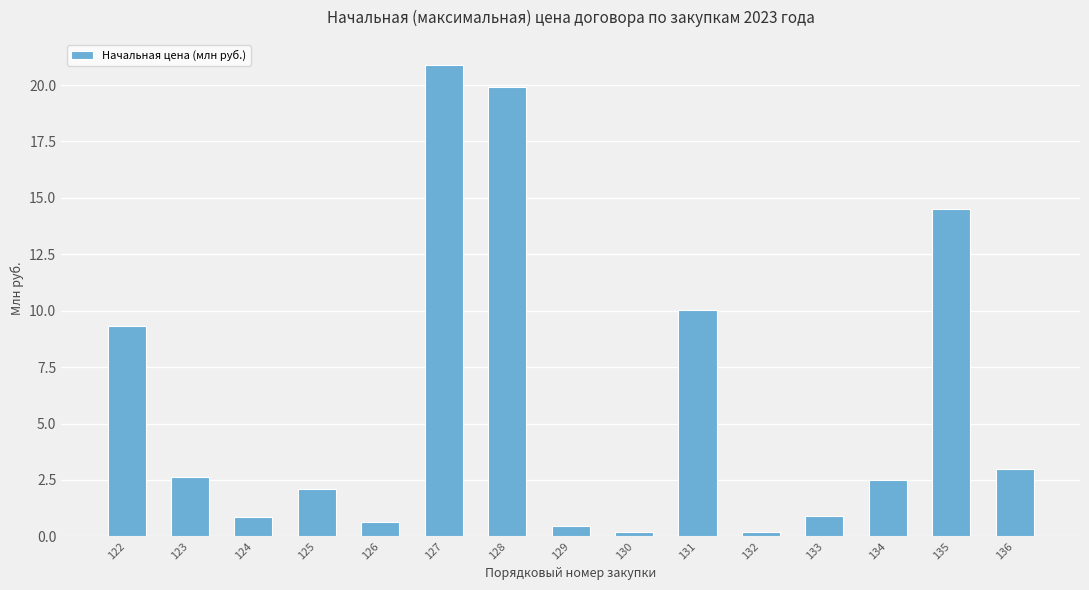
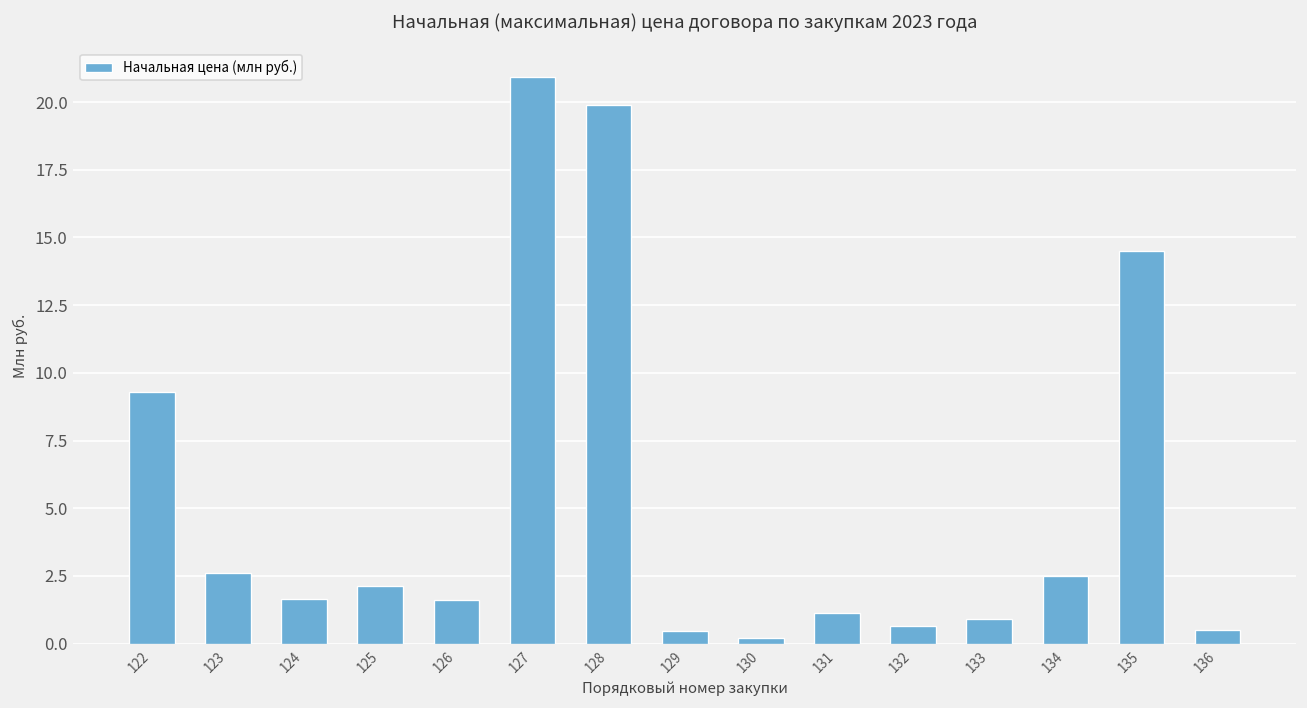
  {
    "122": 9.3,
    "123": 2.6,
-   "124": 0.8,
+   "124": 1.6,
    "125": 2.1,
-   "126": 0.6,
+   "126": 1.6,
    "127": 20.9,
    "128": 19.9,
    "129": 0.5,
    "130": 0.2,
-   "131": 10.0,
-   "132": 0.2,
+   "131": 1.1,
+   "132": 0.7,
    "133": 0.9,
    "134": 2.5,
    "135": 14.5,
-   "136": 3.0
+   "136": 0.5
  }
